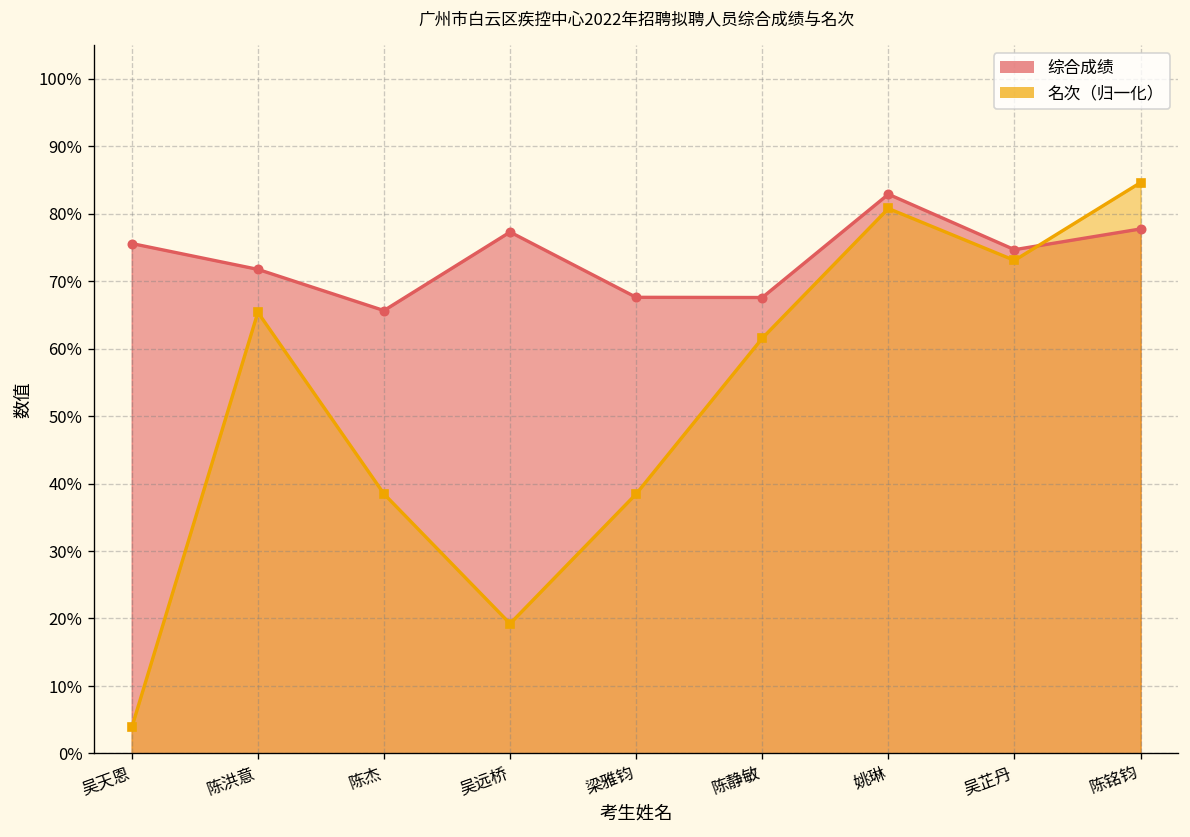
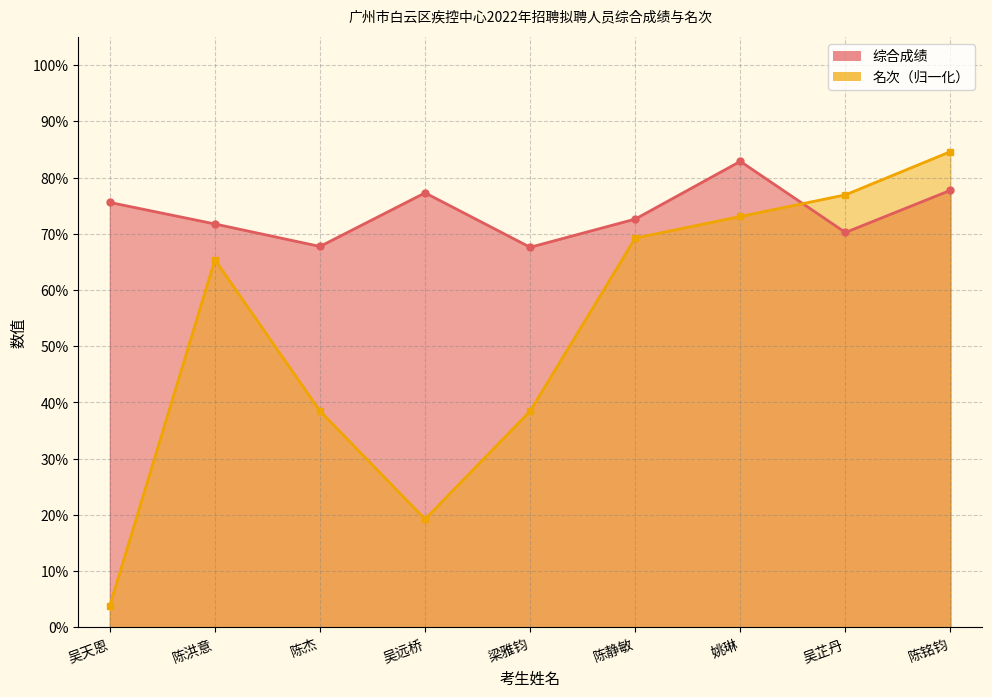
  {
    "综合成绩": {
      "吴天恩": "76%",
      "陈洪意": "72%",
-     "陈杰": "66%",
+     "陈杰": "68%",
      "吴远桥": "77%",
      "梁雅钧": "68%",
-     "陈静敏": "68%",
+     "陈静敏": "73%",
      "姚琳": "83%",
-     "吴芷丹": "75%",
+     "吴芷丹": "70%",
      "陈铭钧": "78%"
    },
    "名次（归一化）": {
      "吴天恩": "4%",
      "陈洪意": "65%",
      "陈杰": "38%",
      "吴远桥": "19%",
      "梁雅钧": "38%",
-     "陈静敏": "62%",
-     "姚琳": "81%",
-     "吴芷丹": "73%",
+     "陈静敏": "69%",
+     "姚琳": "73%",
+     "吴芷丹": "77%",
      "陈铭钧": "85%"
    }
  }
